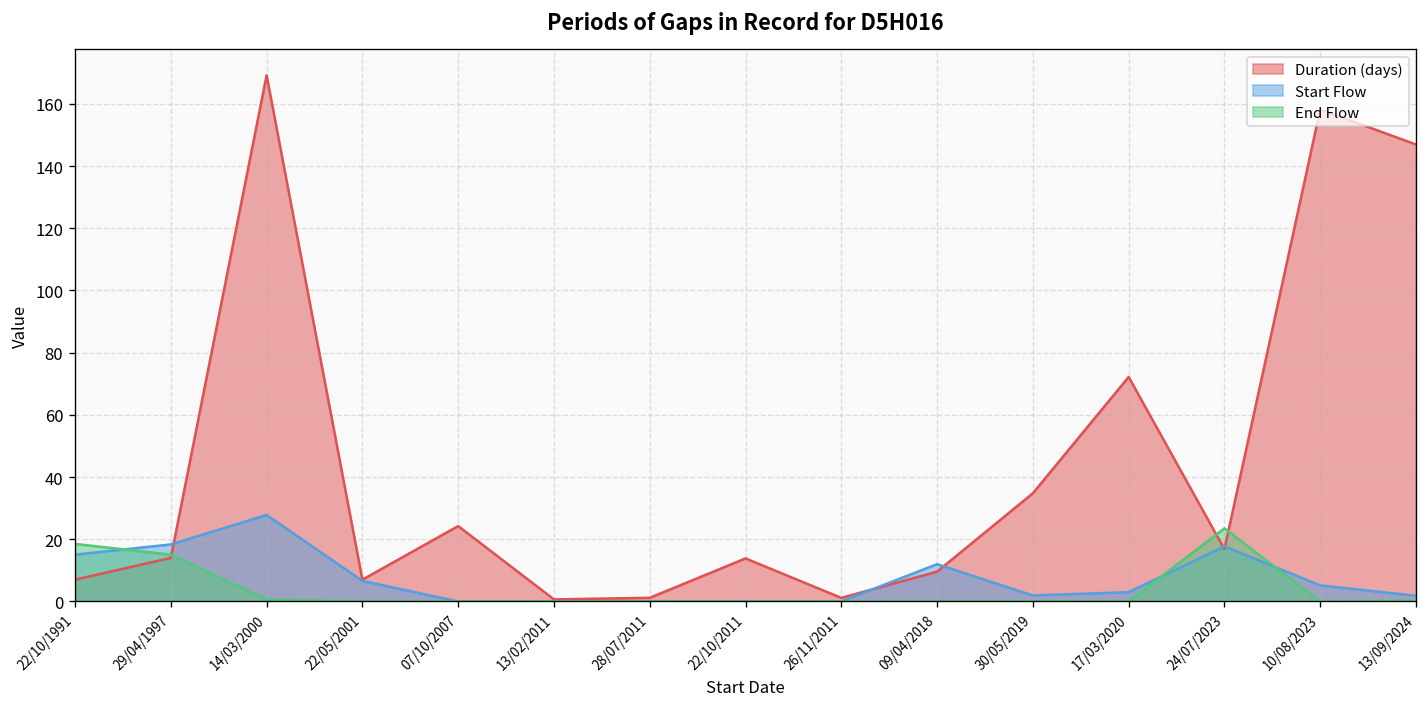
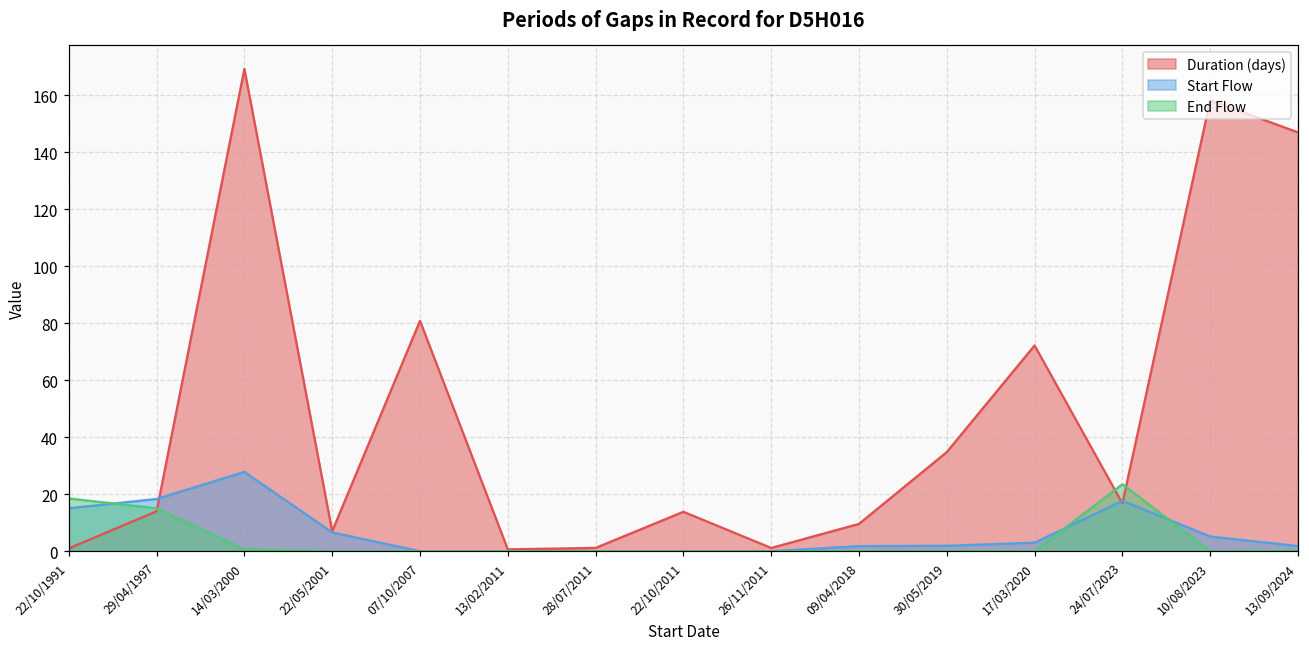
  {
    "Duration (days)": {
-     "22/10/1991": 7,
+     "22/10/1991": 1,
      "29/04/1997": 14,
      "14/03/2000": 169,
-     "07/10/2007": 24,
+     "07/10/2007": 81,
      "28/07/2011": 1,
      "22/10/2011": 14,
      "26/11/2011": 1,
      "09/04/2018": 10,
      "30/05/2019": 35,
      "17/03/2020": 72,
      "13/09/2024": 147
    },
    "Start Flow": {
      "22/10/1991": 15,
      "29/04/1997": 18,
      "14/03/2000": 28,
-     "09/04/2018": 12,
+     "09/04/2018": 2,
      "30/05/2019": 2,
      "17/03/2020": 3,
      "10/08/2023": 5,
      "13/09/2024": 2
    },
    "End Flow": {
      "22/10/1991": 18,
      "29/04/1997": 15,
      "14/03/2000": 1,
      "22/05/2001": 0,
      "09/04/2018": 0,
      "30/05/2019": 0,
      "17/03/2020": 0,
      "24/07/2023": 23,
      "10/08/2023": 0,
      "13/09/2024": 0
    }
  }
